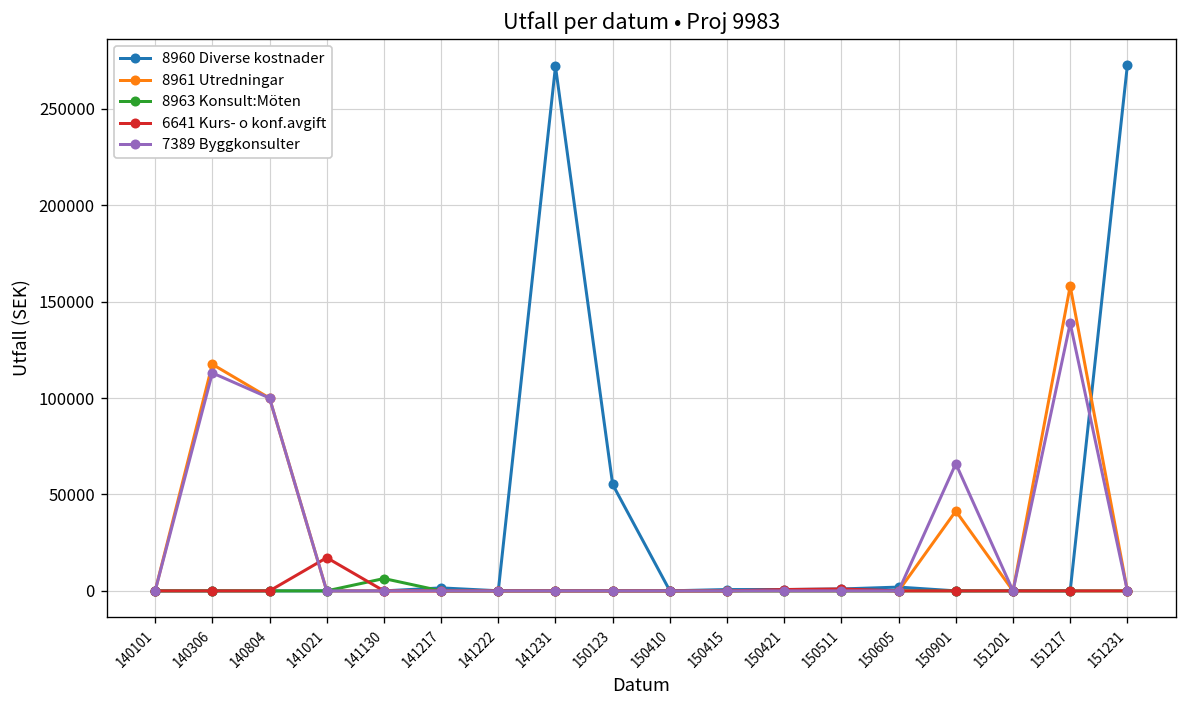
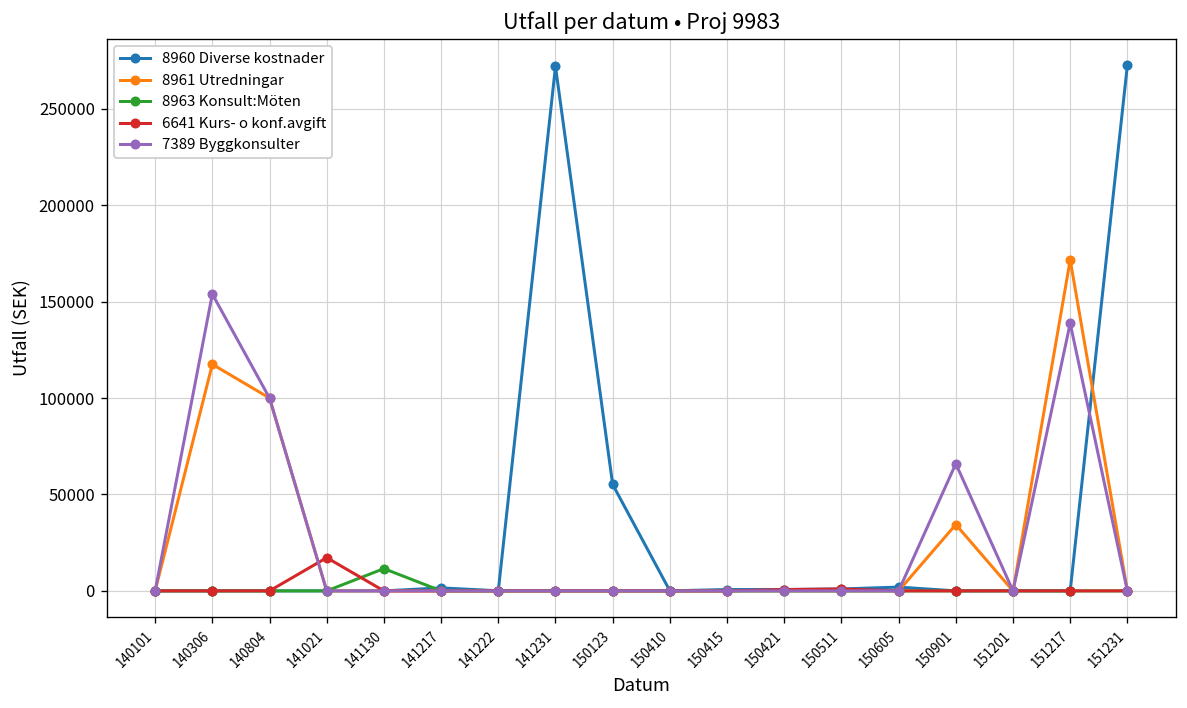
  {
    "8960 Diverse kostnader": {
      "141231": 272000,
      "150123": 55000,
      "150605": 2000,
      "151231": 273000
    },
    "8961 Utredningar": {
      "140306": 118000,
-     "150901": 41000,
-     "151217": 158000
+     "150901": 34000,
+     "151217": 172000
    },
    "8963 Konsult:Möten": {
-     "141130": 6000
+     "141130": 12000
    },
    "6641 Kurs- o konf.avgift": {
      "141021": 17000
    },
    "7389 Byggkonsulter": {
-     "140306": 113000,
+     "140306": 154000,
      "150901": 66000,
      "151217": 139000
    }
  }
